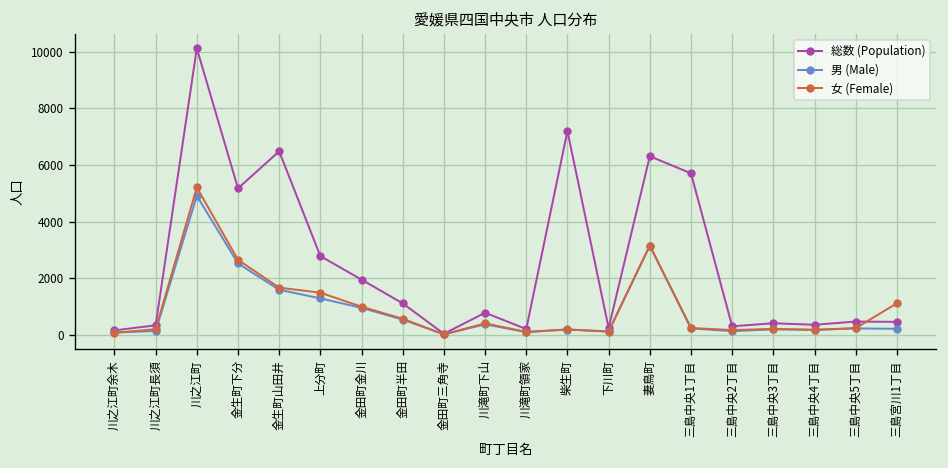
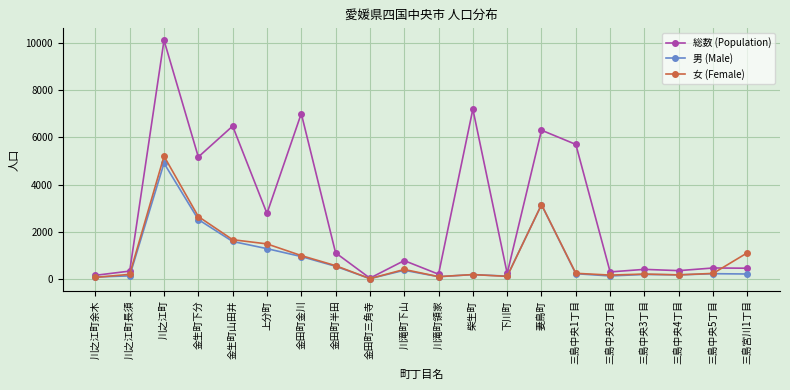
  {
    "総数 (Population)": {
      "川之江町長須": 300,
      "川之江町": 10100,
      "金生町下分": 5200,
      "金生町山田井": 6500,
      "上分町": 2800,
-     "金田町金川": 2000,
+     "金田町金川": 7000,
      "金田町半田": 1100,
      "川滝町下山": 800,
      "柴生町": 7200,
      "下川町": 200,
      "妻鳥町": 6300,
      "三島中央1丁目": 5700,
      "三島中央2丁目": 300,
      "三島中央3丁目": 400,
      "三島中央4丁目": 400,
      "三島中央5丁目": 500,
      "三島宮川1丁目": 500
    },
    "男 (Male)": {
      "川之江町": 4900,
      "金生町下分": 2500,
      "上分町": 1300,
      "三島宮川1丁目": 200
    },
    "女 (Female)": {
      "川之江町": 5200,
      "金生町下分": 2700,
      "上分町": 1500,
      "三島宮川1丁目": 1100
    }
  }
